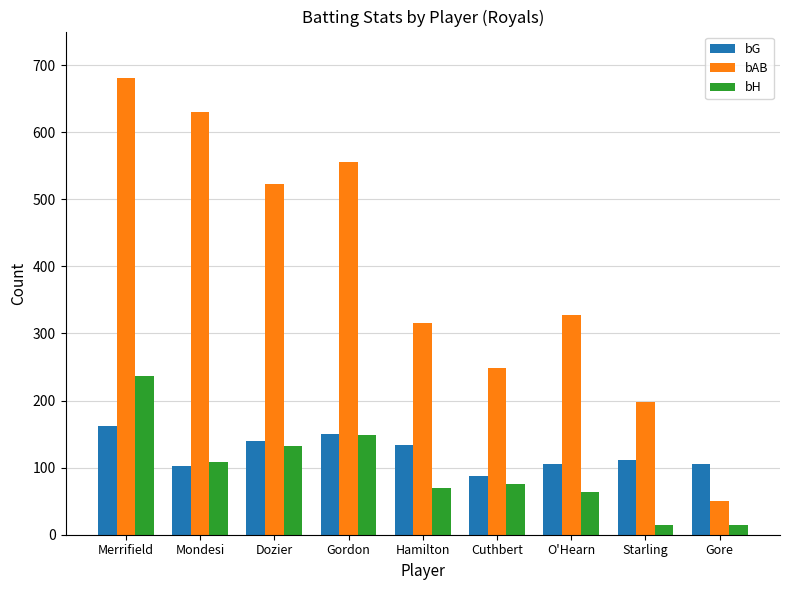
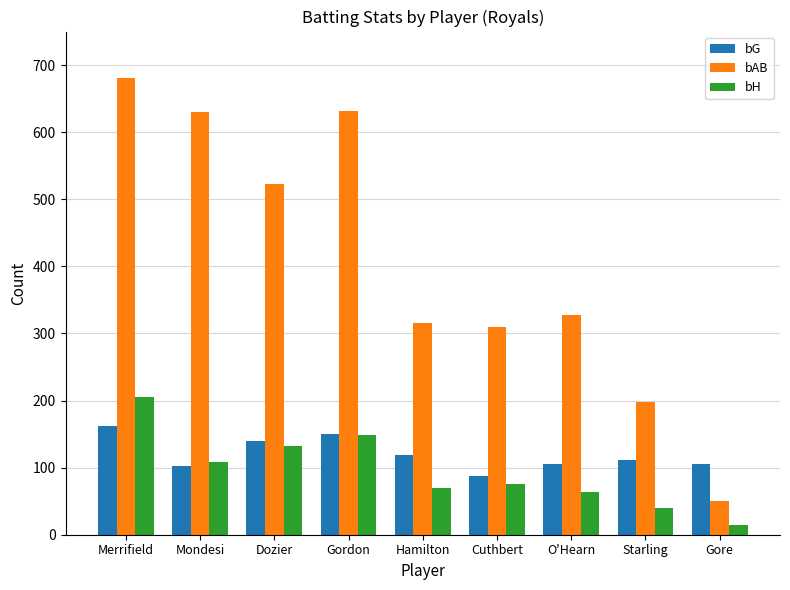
  {
    "bG": {
      "Merrifield": 160,
      "Mondesi": 100,
      "Dozier": 140,
      "Gordon": 150,
-     "Hamilton": 130,
+     "Hamilton": 120,
      "Cuthbert": 90,
      "O'Hearn": 110,
      "Starling": 110,
      "Gore": 110
    },
    "bAB": {
      "Merrifield": 680,
      "Mondesi": 630,
      "Dozier": 520,
-     "Gordon": 560,
+     "Gordon": 630,
      "Hamilton": 320,
-     "Cuthbert": 250,
+     "Cuthbert": 310,
      "O'Hearn": 330,
      "Starling": 200,
      "Gore": 50
    },
    "bH": {
-     "Merrifield": 240,
+     "Merrifield": 210,
      "Mondesi": 110,
      "Dozier": 130,
      "Gordon": 150,
      "Hamilton": 70,
      "Cuthbert": 80,
      "O'Hearn": 60,
-     "Starling": 20,
+     "Starling": 40,
      "Gore": 10
    }
  }
